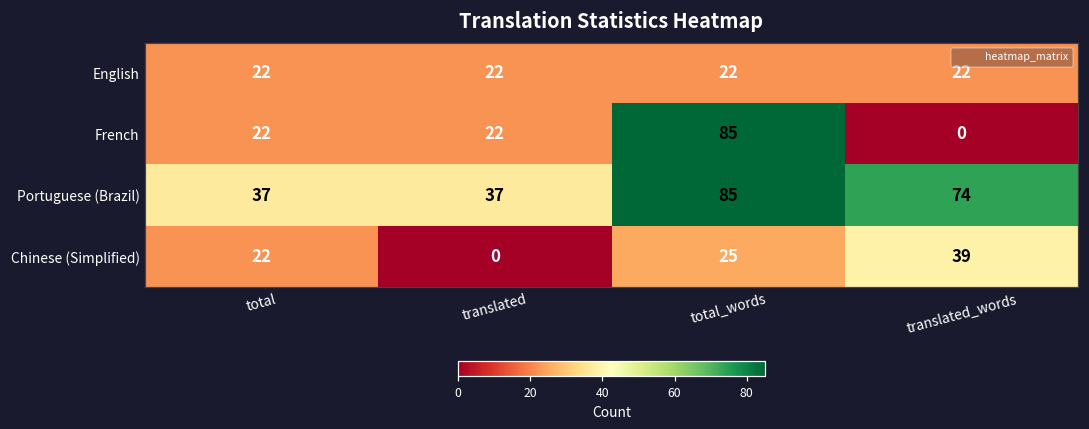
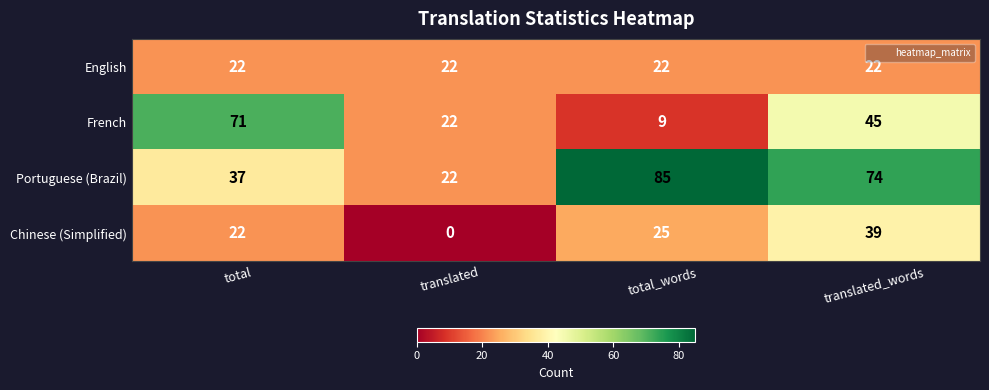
  {
    "English": {
      "total": 22,
      "translated": 22,
      "total_words": 22
    },
    "French": {
-     "total": 22,
+     "total": 71,
      "translated": 22,
-     "total_words": 85,
-     "translated_words": 0
+     "total_words": 9,
+     "translated_words": 45
    },
    "Portuguese (Brazil)": {
      "total": 37,
-     "translated": 37,
+     "translated": 22,
      "total_words": 85,
      "translated_words": 74
    },
    "Chinese (Simplified)": {
      "total": 22,
      "translated": 0,
      "total_words": 25,
      "translated_words": 39
    }
  }
